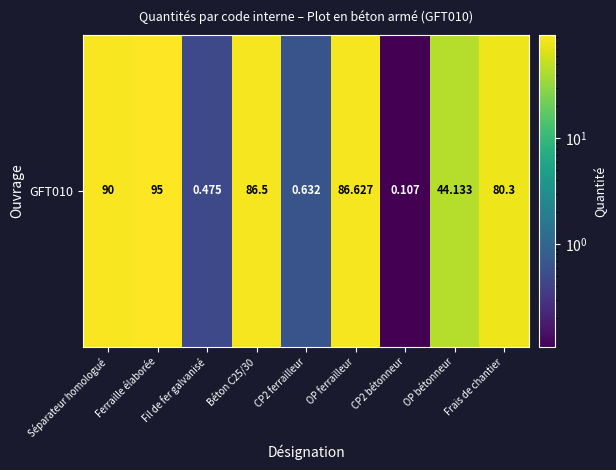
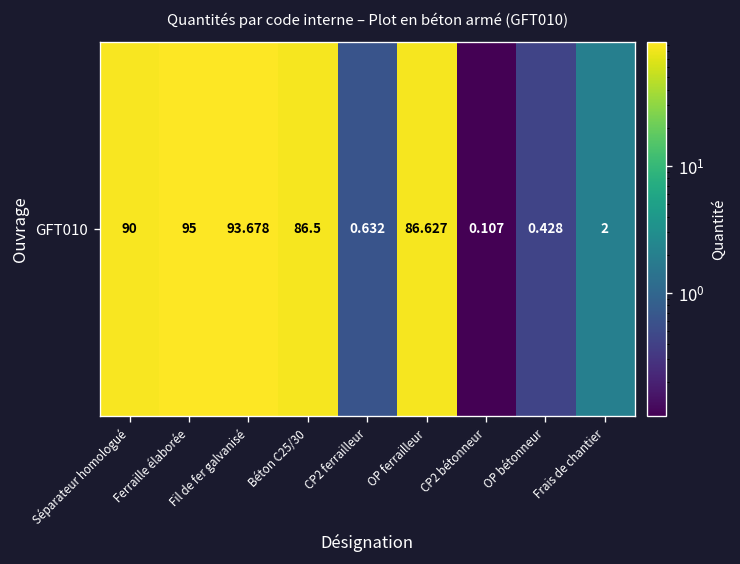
  {
    "GFT010": {
      "Séparateur homologué": 90,
      "Ferraille élaborée": 95,
-     "Fil de fer galvanisé": 0.475,
+     "Fil de fer galvanisé": 93.678,
      "Béton C25/30": 86.5,
      "CP2 ferrailleur": 0.632,
      "OP ferrailleur": 86.627,
      "CP2 bétonneur": 0.107,
-     "OP bétonneur": 44.133,
-     "Frais de chantier": 80.3
+     "OP bétonneur": 0.428,
+     "Frais de chantier": 2
    }
  }
